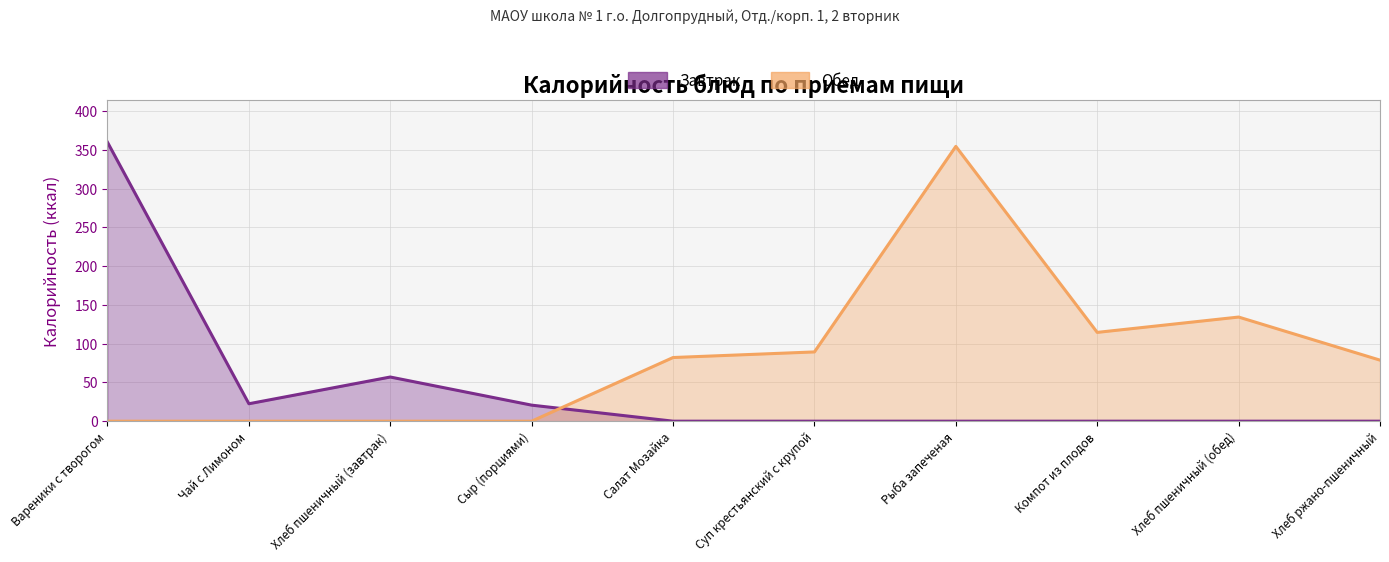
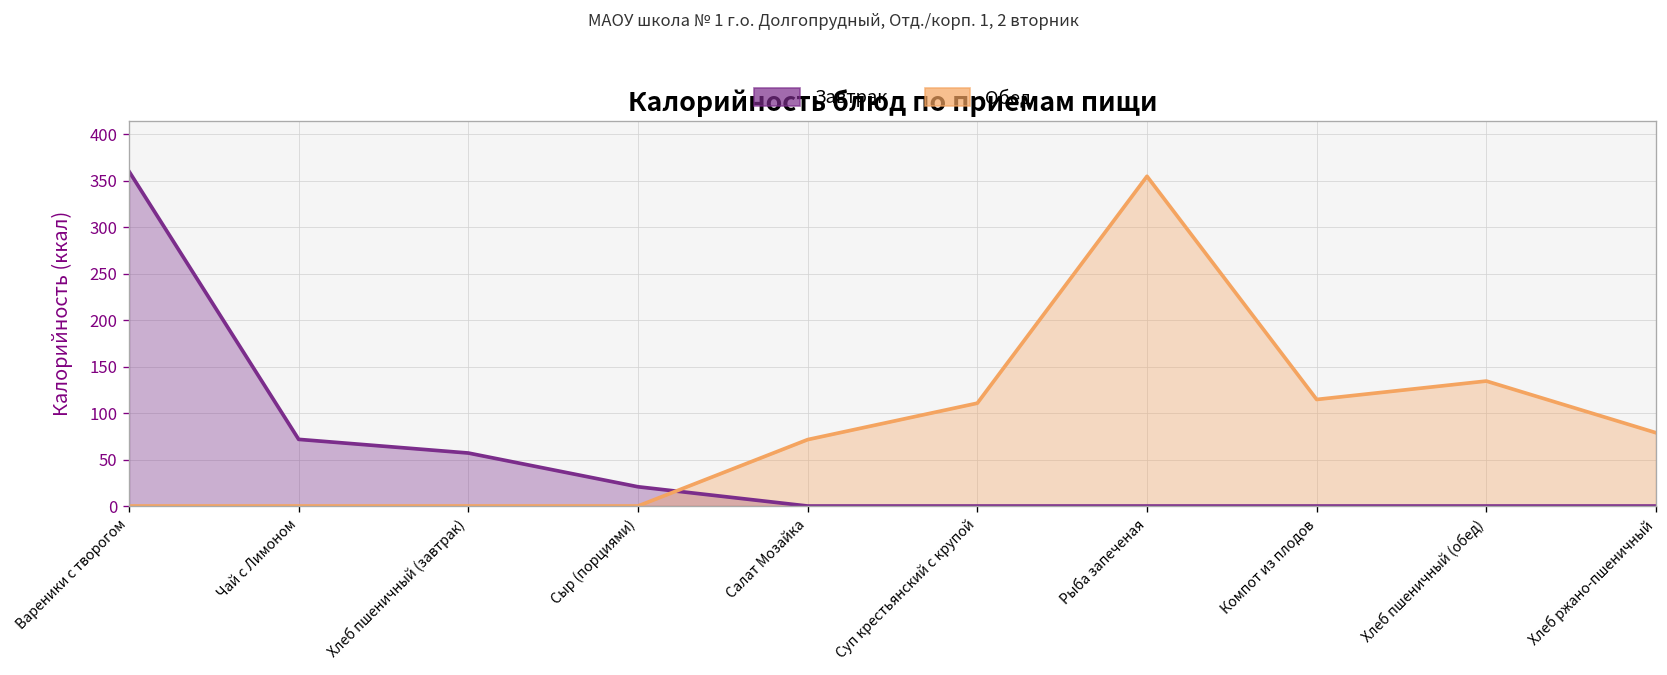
  {
    "Завтрак": {
      "Вареники с творогом": 360,
-     "Чай с Лимоном": 20,
+     "Чай с Лимоном": 70,
      "Хлеб пшеничный (завтрак)": 60,
      "Сыр (порциями)": 20,
      "Салат Мозайка": 0,
      "Суп крестьянский с крупой": 0,
      "Рыба запеченая": 0,
      "Компот из плодов": 0,
      "Хлеб пшеничный (обед)": 0,
      "Хлеб ржано-пшеничный": 0
    },
    "Обед": {
      "Вареники с творогом": 0,
      "Чай с Лимоном": 0,
      "Хлеб пшеничный (завтрак)": 0,
      "Сыр (порциями)": 0,
-     "Салат Мозайка": 80,
-     "Суп крестьянский с крупой": 90,
+     "Салат Мозайка": 70,
+     "Суп крестьянский с крупой": 110,
      "Рыба запеченая": 350,
      "Компот из плодов": 110,
      "Хлеб пшеничный (обед)": 130,
      "Хлеб ржано-пшеничный": 80
    }
  }
